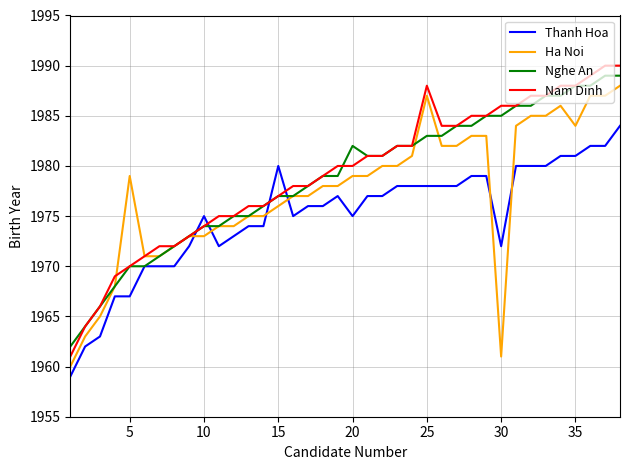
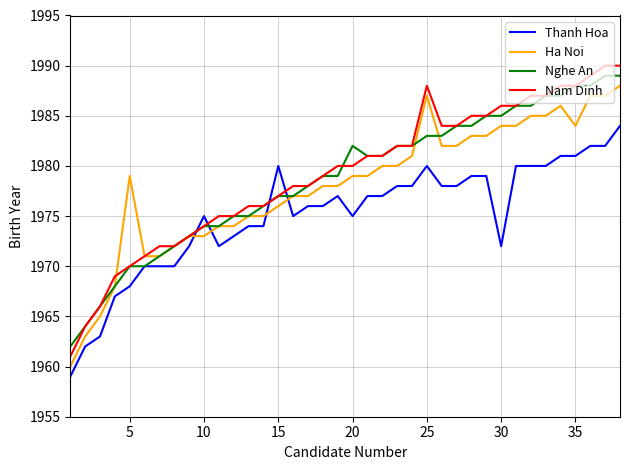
  {
    "Thanh Hoa": {
-     "5": 1967,
+     "5": 1968,
      "10": 1975,
      "15": 1980,
      "20": 1975,
-     "25": 1978,
+     "25": 1980,
      "30": 1972,
      "35": 1981
    },
    "Ha Noi": {
      "5": 1979,
      "10": 1973,
      "15": 1976,
      "20": 1979,
      "25": 1987,
-     "30": 1961,
+     "30": 1984,
      "35": 1984
    },
    "Nghe An": {
      "20": 1982,
      "25": 1983,
      "30": 1985
    },
    "Nam Dinh": {
      "20": 1980,
      "25": 1988,
      "30": 1986
    }
  }
